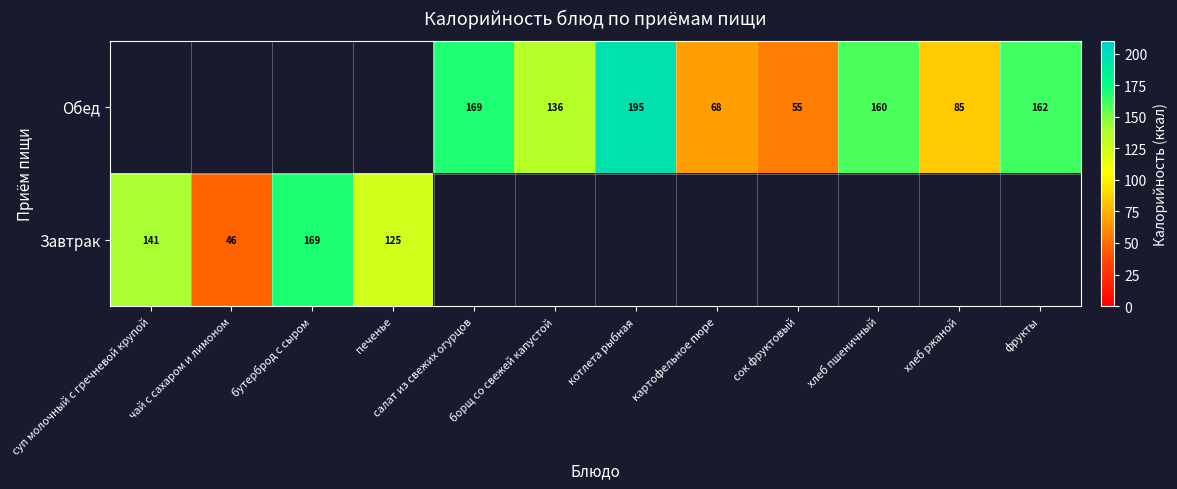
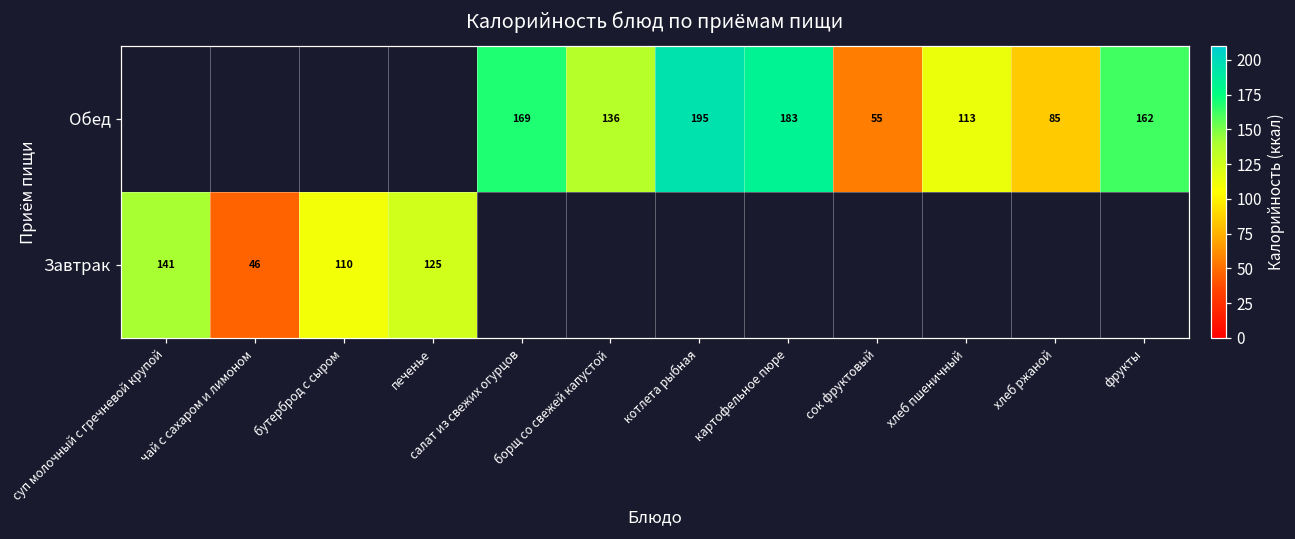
  {
    "Обед": {
      "салат из свежих огурцов": 169,
      "борщ со свежей капустой": 136,
      "котлета рыбная": 195,
-     "картофельное пюре": 68,
+     "картофельное пюре": 183,
      "сок фруктовый": 55,
-     "хлеб пшеничный": 160,
+     "хлеб пшеничный": 113,
      "хлеб ржаной": 85,
      "фрукты": 162
    },
    "Завтрак": {
      "суп молочный с гречневой крупой": 141,
      "чай с сахаром и лимоном": 46,
-     "бутерброд с сыром": 169,
+     "бутерброд с сыром": 110,
      "печенье": 125
    }
  }
